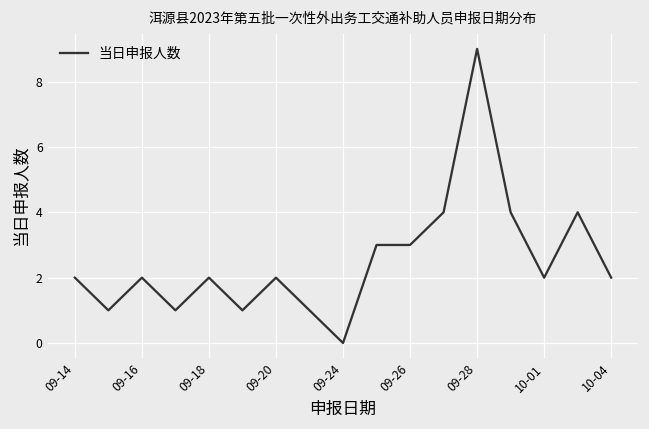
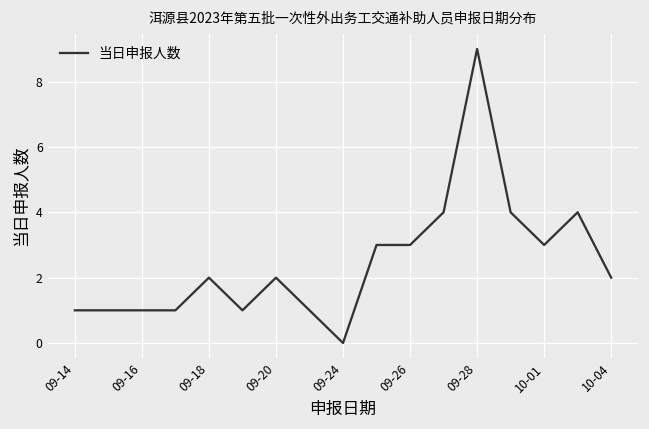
  {
-   "09-14": 2,
-   "09-16": 2,
+   "09-14": 1,
+   "09-16": 1,
    "09-18": 2,
    "09-20": 2,
    "09-24": 0,
    "09-26": 3,
    "09-28": 9,
-   "10-01": 2,
+   "10-01": 3,
    "10-04": 2
  }
